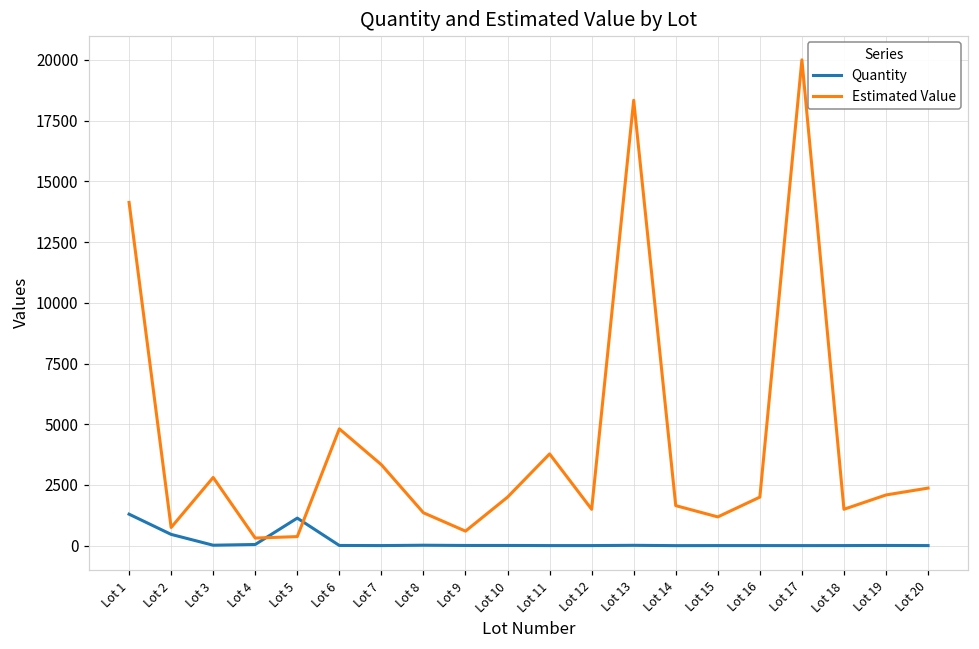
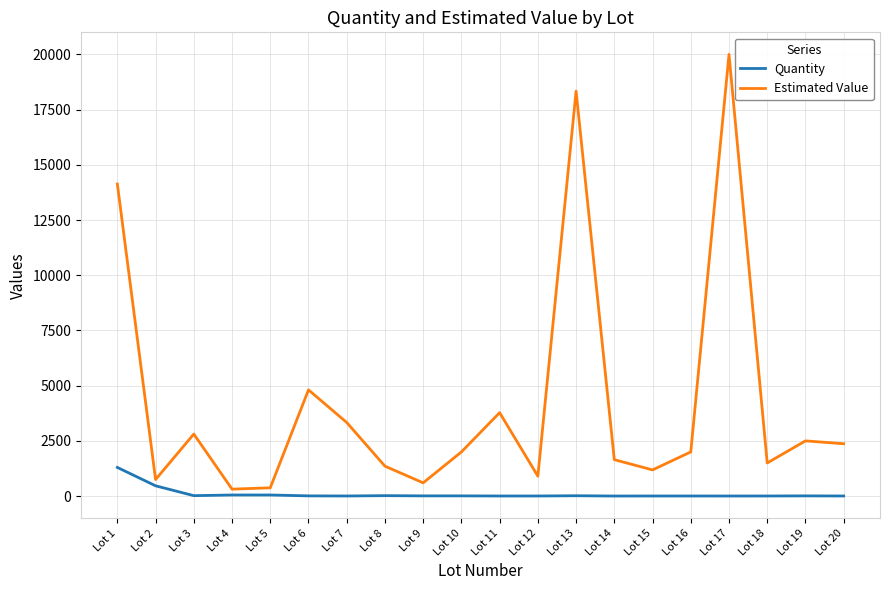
  {
    "Quantity": {
      "Lot 1": 1300,
      "Lot 2": 500,
      "Lot 3": 0,
      "Lot 4": 100,
-     "Lot 5": 1100,
+     "Lot 5": 100,
      "Lot 6": 0,
      "Lot 7": 0,
      "Lot 8": 0,
      "Lot 9": 0,
      "Lot 10": 0,
      "Lot 11": 0,
      "Lot 12": 0,
      "Lot 13": 0,
      "Lot 14": 0,
      "Lot 15": 0,
      "Lot 16": 0,
      "Lot 17": 0,
      "Lot 18": 0,
      "Lot 19": 0,
      "Lot 20": 0
    },
    "Estimated Value": {
      "Lot 1": 14100,
      "Lot 2": 800,
      "Lot 3": 2800,
      "Lot 4": 300,
      "Lot 5": 400,
      "Lot 6": 4800,
      "Lot 7": 3300,
      "Lot 8": 1400,
      "Lot 9": 600,
      "Lot 10": 2000,
      "Lot 11": 3800,
-     "Lot 12": 1500,
+     "Lot 12": 900,
      "Lot 13": 18300,
      "Lot 14": 1700,
      "Lot 15": 1200,
      "Lot 16": 2000,
      "Lot 17": 20000,
      "Lot 18": 1500,
-     "Lot 19": 2100,
+     "Lot 19": 2500,
      "Lot 20": 2400
    }
  }
